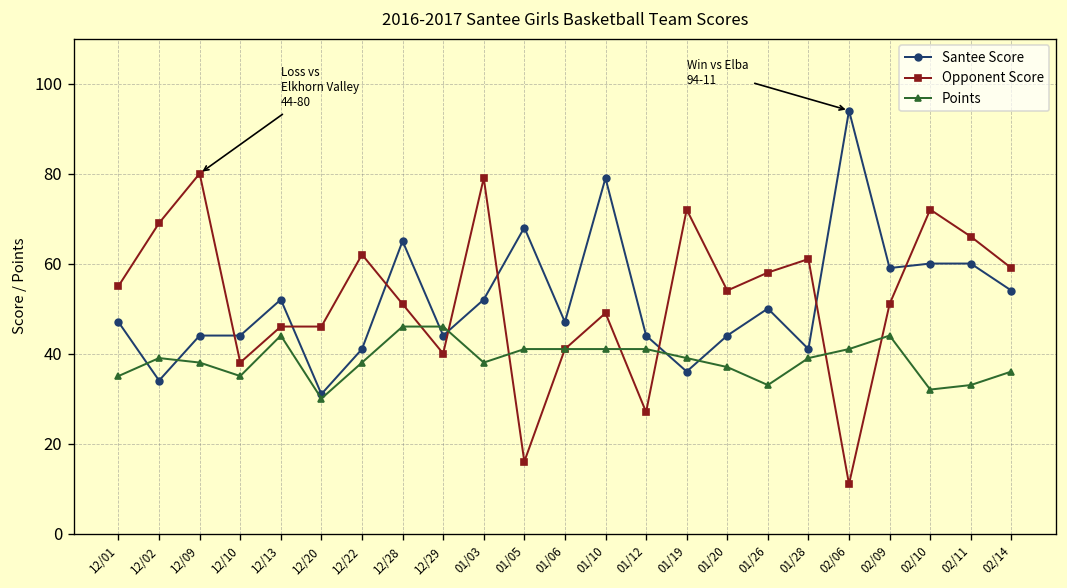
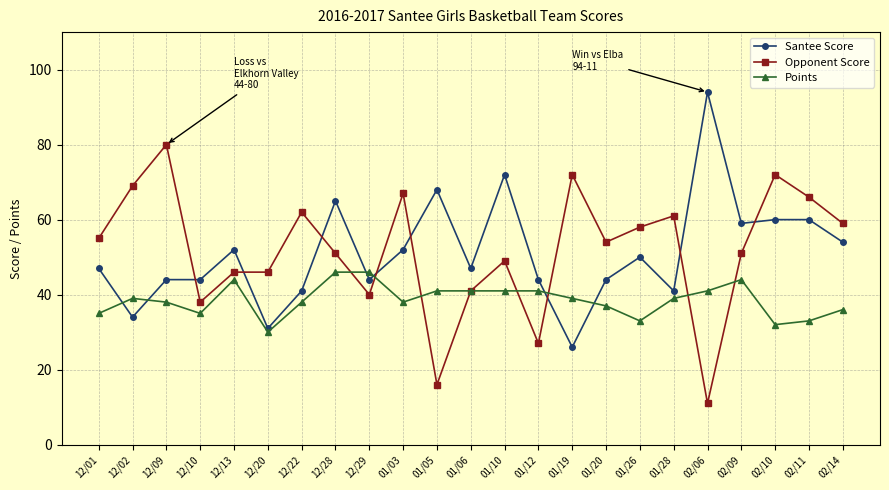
  {
    "Santee Score": {
      "12/01": 47,
      "12/02": 34,
      "12/09": 44,
      "12/10": 44,
      "12/13": 52,
      "12/20": 31,
      "12/22": 41,
      "12/28": 65,
      "12/29": 44,
      "01/03": 52,
      "01/05": 68,
      "01/06": 47,
-     "01/10": 79,
+     "01/10": 72,
      "01/12": 44,
-     "01/19": 36,
+     "01/19": 26,
      "01/20": 44,
      "01/26": 50,
      "01/28": 41,
      "02/09": 59,
      "02/10": 60,
      "02/11": 60,
      "02/14": 54
    },
    "Opponent Score": {
      "12/01": 55,
      "12/02": 69,
      "12/10": 38,
      "12/13": 46,
      "12/20": 46,
      "12/22": 62,
      "12/28": 51,
      "12/29": 40,
-     "01/03": 79,
+     "01/03": 67,
      "01/05": 16,
      "01/10": 49,
      "01/12": 27,
      "01/19": 72,
      "01/20": 54,
      "01/26": 58,
      "01/28": 61,
      "02/06": 11,
      "02/09": 51,
      "02/10": 72,
      "02/11": 66,
      "02/14": 59
    },
    "Points": {
      "12/01": 35,
      "12/02": 39,
      "12/09": 38,
      "12/10": 35,
      "12/13": 44,
      "12/20": 30,
      "12/22": 38,
      "12/28": 46,
      "12/29": 46,
      "01/03": 38,
      "01/05": 41,
      "01/10": 41,
      "01/12": 41,
      "01/19": 39,
      "01/20": 37,
      "01/26": 33,
      "01/28": 39,
      "02/06": 41,
      "02/09": 44,
      "02/10": 32,
      "02/11": 33,
      "02/14": 36
    }
  }
